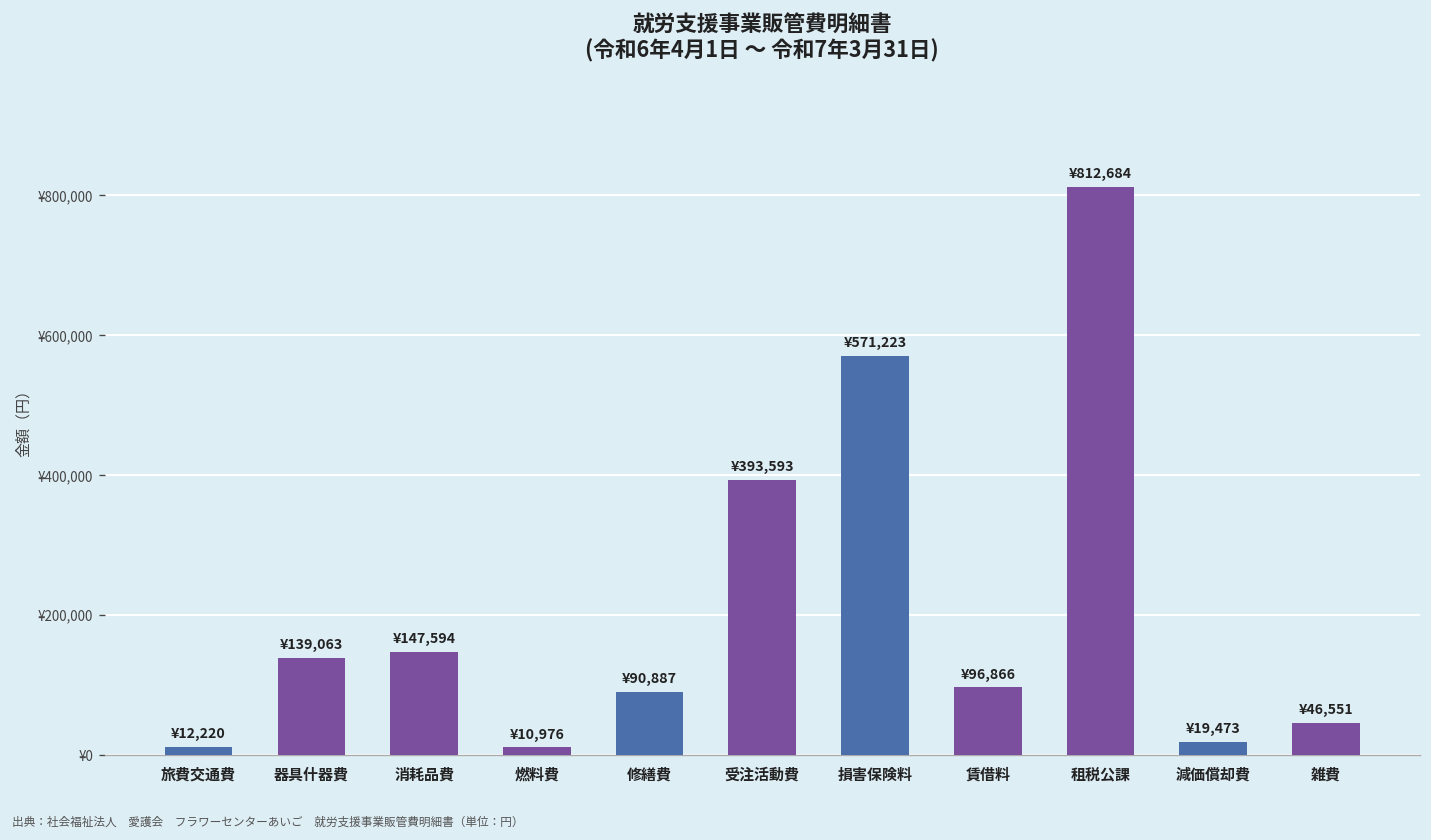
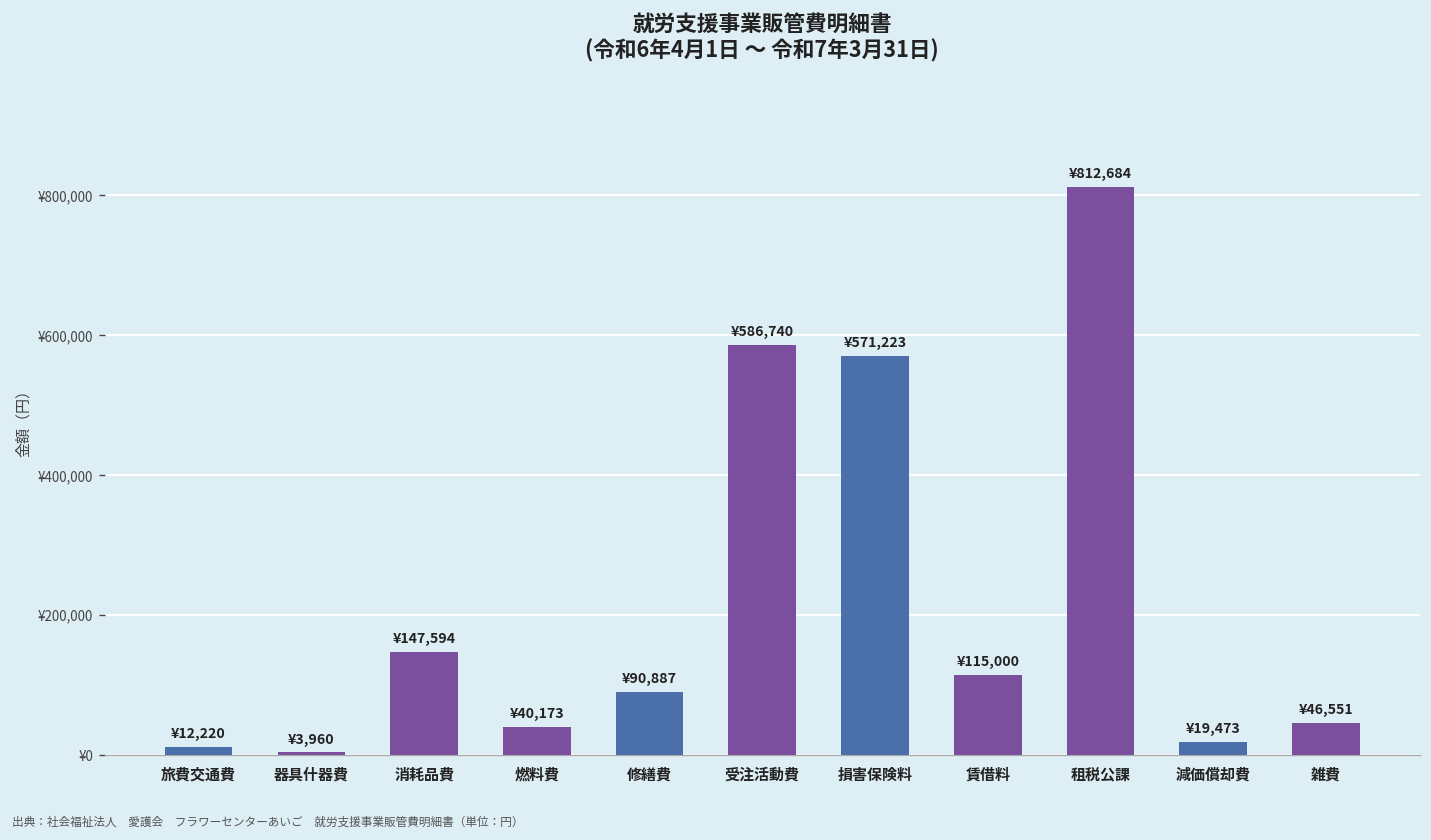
  {
    "旅費交通費": "¥12,220",
-   "器具什器費": "¥139,063",
+   "器具什器費": "¥3,960",
    "消耗品費": "¥147,594",
-   "燃料費": "¥10,976",
+   "燃料費": "¥40,173",
    "修繕費": "¥90,887",
-   "受注活動費": "¥393,593",
+   "受注活動費": "¥586,740",
    "損害保険料": "¥571,223",
-   "賃借料": "¥96,866",
+   "賃借料": "¥115,000",
    "租税公課": "¥812,684",
    "減価償却費": "¥19,473",
    "雑費": "¥46,551"
  }
